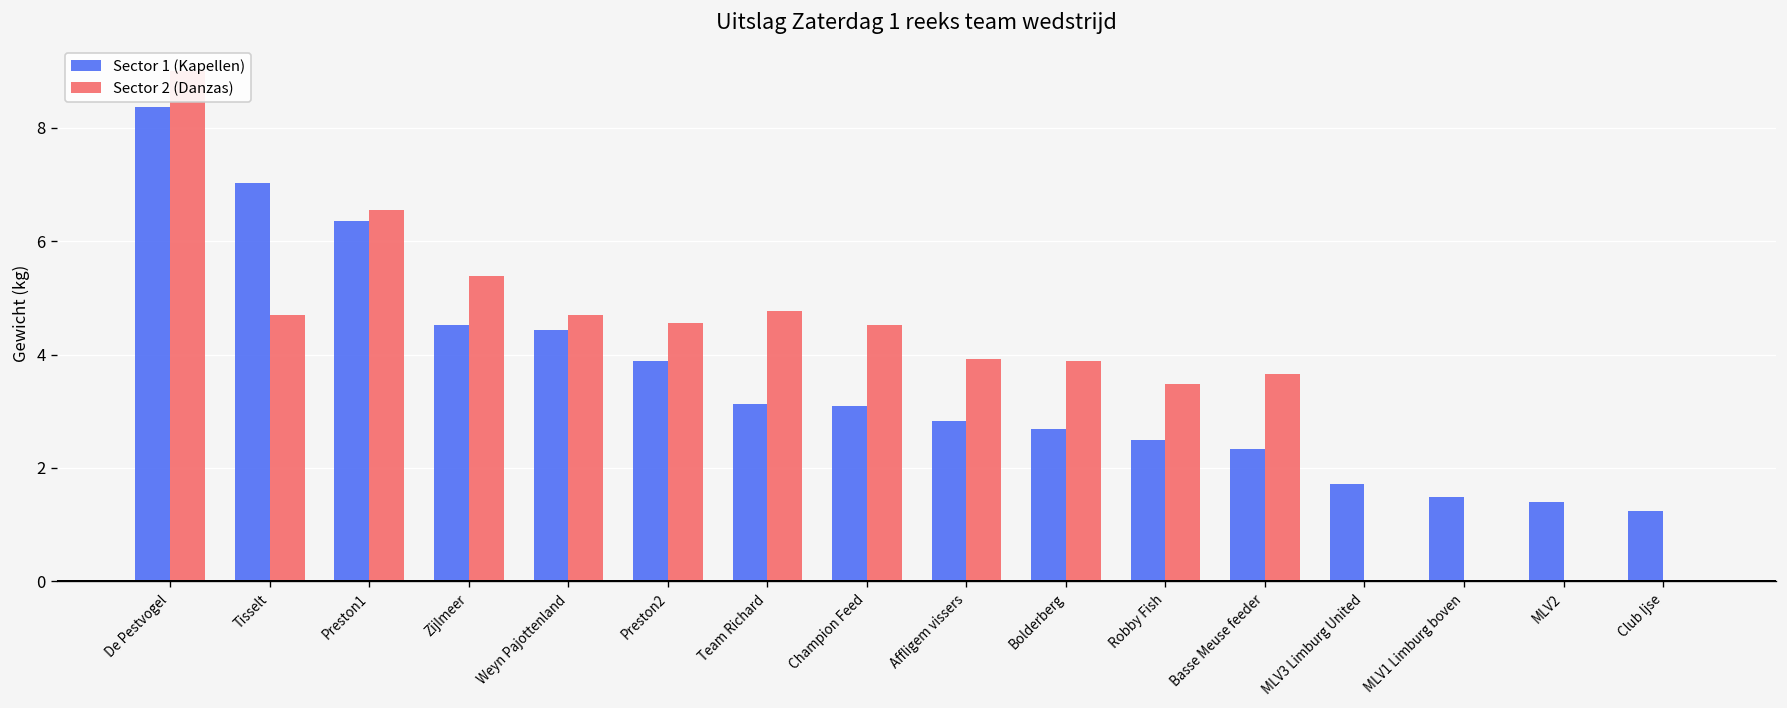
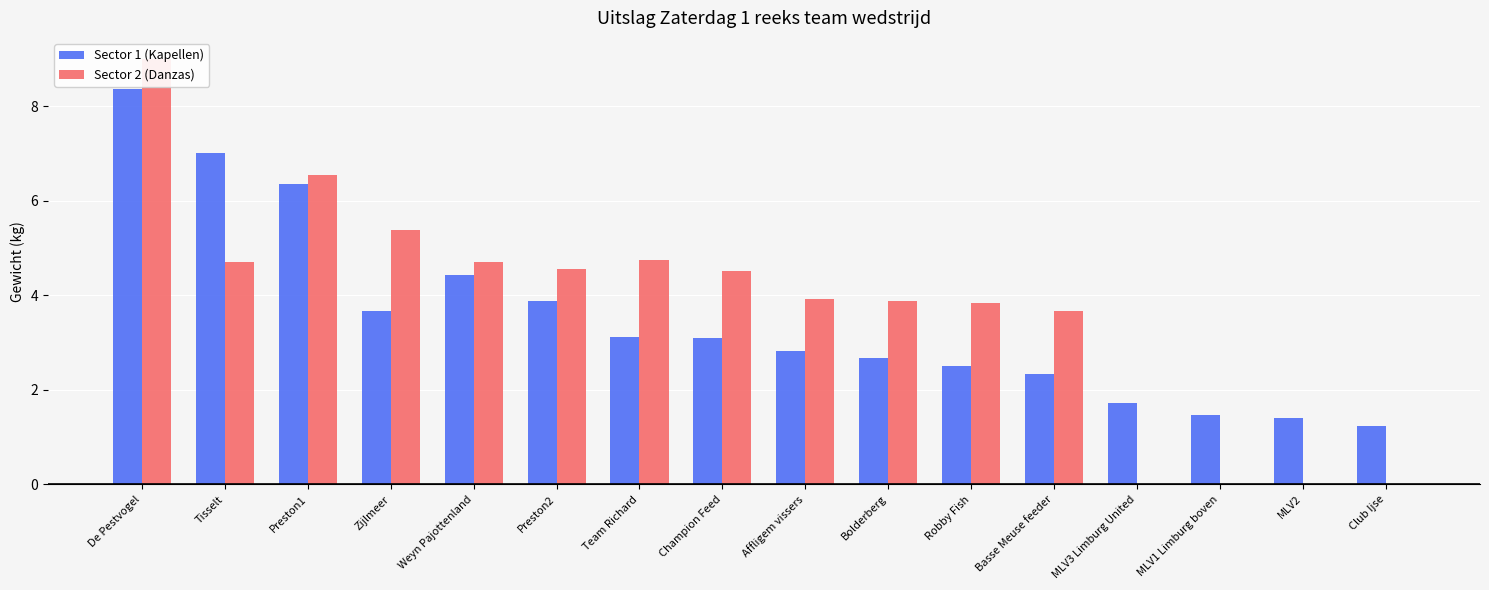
  {
    "Sector 1 (Kapellen)": {
      "De Pestvogel": 8.4,
      "Tisselt": 7.0,
      "Preston1": 6.4,
-     "Zijlmeer": 4.5,
+     "Zijlmeer": 3.7,
      "Weyn Pajottenland": 4.4,
      "Preston2": 3.9,
      "Team Richard": 3.1,
      "Champion Feed": 3.1,
      "Affligem vissers": 2.8,
      "Bolderberg": 2.7,
      "Robby Fish": 2.5,
      "Basse Meuse feeder": 2.3,
      "MLV3 Limburg United": 1.7,
      "MLV1 Limburg boven": 1.5,
      "MLV2": 1.4,
      "Club Ijse": 1.2
    },
    "Sector 2 (Danzas)": {
      "Tisselt": 4.7,
      "Preston1": 6.5,
      "Zijlmeer": 5.4,
      "Weyn Pajottenland": 4.7,
      "Preston2": 4.6,
      "Team Richard": 4.8,
      "Champion Feed": 4.5,
      "Affligem vissers": 3.9,
      "Bolderberg": 3.9,
-     "Robby Fish": 3.5,
+     "Robby Fish": 3.8,
      "Basse Meuse feeder": 3.7,
      "MLV3 Limburg United": 0.0,
      "MLV1 Limburg boven": 0.0,
      "MLV2": 0.0,
      "Club Ijse": 0.0
    }
  }
